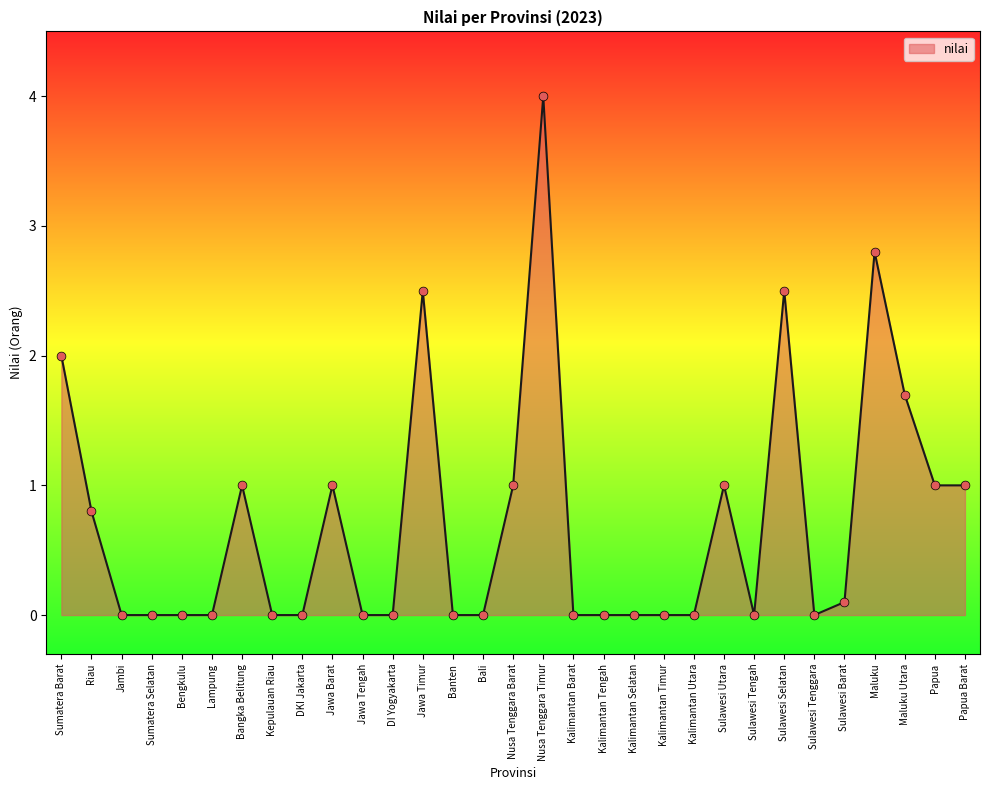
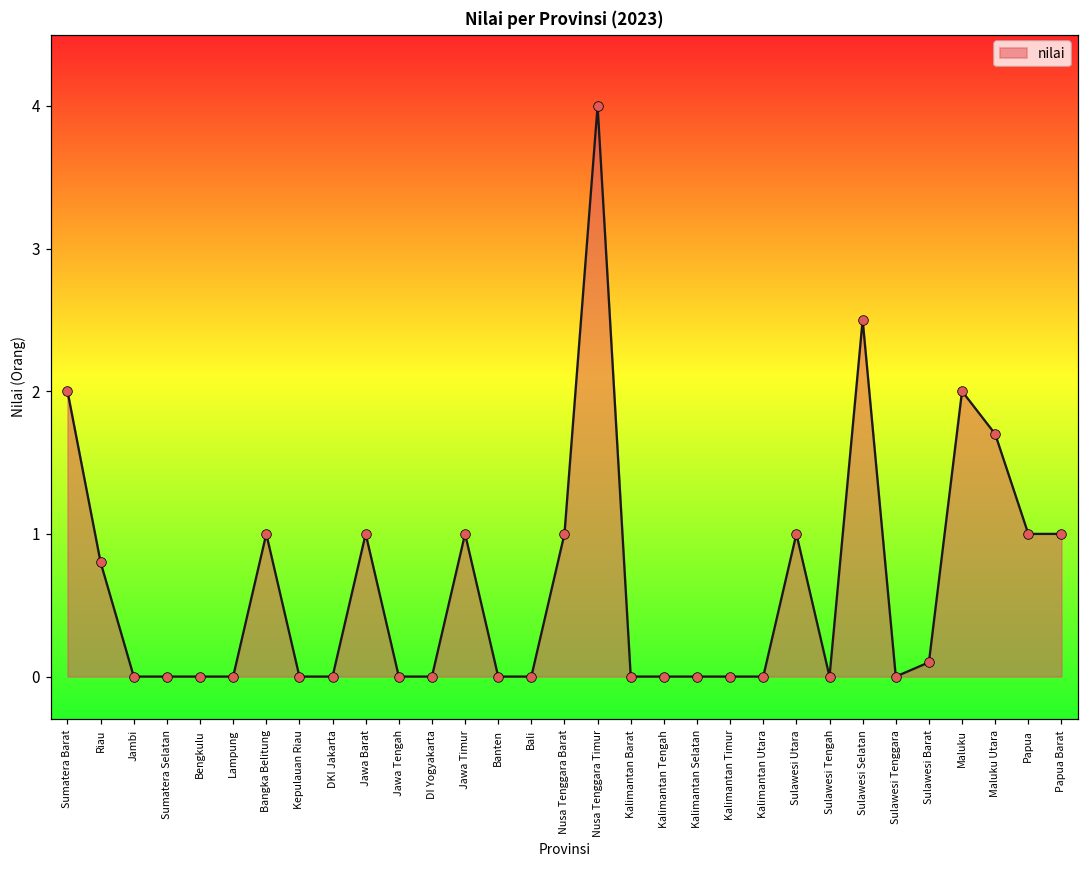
  {
    "Sumatera Barat": 2.0,
    "Riau": 0.8,
    "Jambi": 0.0,
    "Sumatera Selatan": 0.0,
    "Bengkulu": 0.0,
    "Lampung": 0.0,
    "Bangka Belitung": 1.0,
    "Kepulauan Riau": 0.0,
    "DKI Jakarta": 0.0,
    "Jawa Barat": 1.0,
    "Jawa Tengah": 0.0,
    "DI Yogyakarta": 0.0,
-   "Jawa Timur": 2.5,
+   "Jawa Timur": 1.0,
    "Banten": 0.0,
    "Bali": 0.0,
    "Nusa Tenggara Barat": 1.0,
    "Nusa Tenggara Timur": 4.0,
    "Kalimantan Barat": 0.0,
    "Kalimantan Tengah": 0.0,
    "Kalimantan Selatan": 0.0,
    "Kalimantan Timur": 0.0,
    "Kalimantan Utara": 0.0,
    "Sulawesi Utara": 1.0,
    "Sulawesi Tengah": 0.0,
    "Sulawesi Selatan": 2.5,
    "Sulawesi Tenggara": 0.0,
    "Sulawesi Barat": 0.1,
-   "Maluku": 2.8,
+   "Maluku": 2.0,
    "Maluku Utara": 1.7,
    "Papua": 1.0,
    "Papua Barat": 1.0
  }
